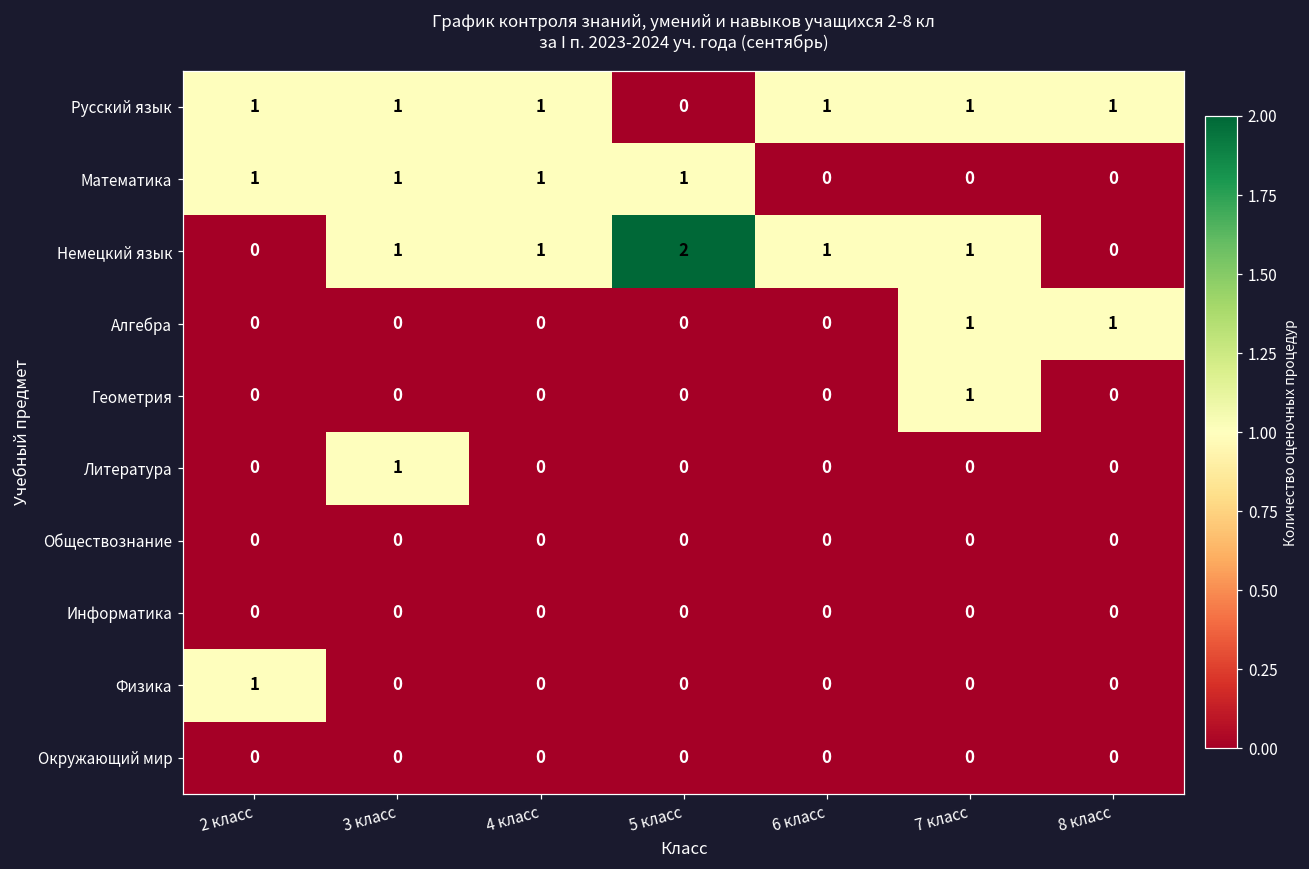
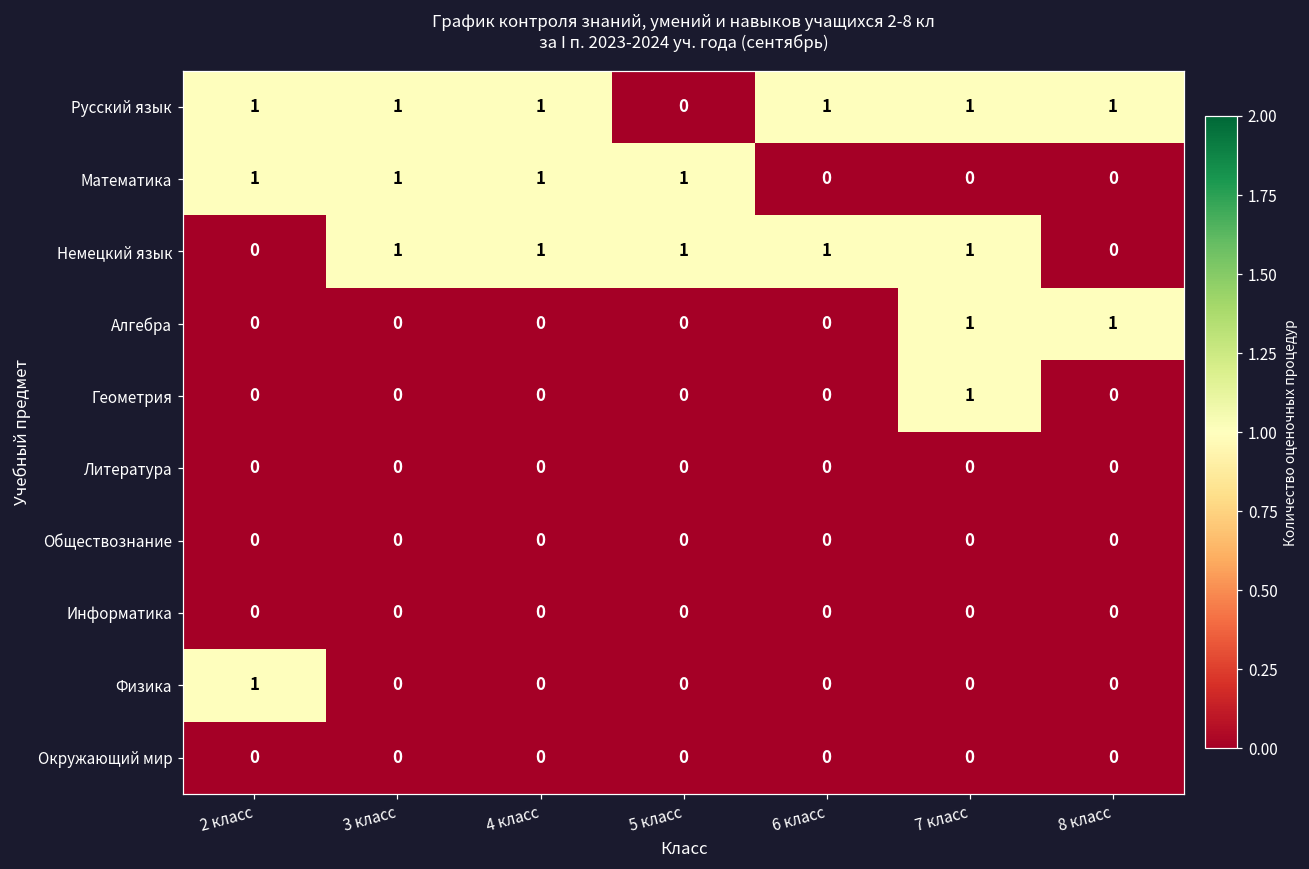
  {
    "Русский язык": {
      "2 класс": 1,
      "3 класс": 1,
      "4 класс": 1,
      "5 класс": 0,
      "6 класс": 1,
      "7 класс": 1,
      "8 класс": 1
    },
    "Математика": {
      "2 класс": 1,
      "3 класс": 1,
      "4 класс": 1,
      "5 класс": 1,
      "6 класс": 0,
      "7 класс": 0,
      "8 класс": 0
    },
    "Немецкий язык": {
      "2 класс": 0,
      "3 класс": 1,
      "4 класс": 1,
-     "5 класс": 2,
+     "5 класс": 1,
      "6 класс": 1,
      "7 класс": 1,
      "8 класс": 0
    },
    "Алгебра": {
      "2 класс": 0,
      "3 класс": 0,
      "4 класс": 0,
      "5 класс": 0,
      "6 класс": 0,
      "7 класс": 1,
      "8 класс": 1
    },
    "Геометрия": {
      "2 класс": 0,
      "3 класс": 0,
      "4 класс": 0,
      "5 класс": 0,
      "6 класс": 0,
      "7 класс": 1,
      "8 класс": 0
    },
    "Литература": {
      "2 класс": 0,
-     "3 класс": 1,
+     "3 класс": 0,
      "4 класс": 0,
      "5 класс": 0,
      "6 класс": 0,
      "7 класс": 0,
      "8 класс": 0
    },
    "Обществознание": {
      "2 класс": 0,
      "3 класс": 0,
      "4 класс": 0,
      "5 класс": 0,
      "6 класс": 0,
      "7 класс": 0,
      "8 класс": 0
    },
    "Информатика": {
      "2 класс": 0,
      "3 класс": 0,
      "4 класс": 0,
      "5 класс": 0,
      "6 класс": 0,
      "7 класс": 0,
      "8 класс": 0
    },
    "Физика": {
      "2 класс": 1,
      "3 класс": 0,
      "4 класс": 0,
      "5 класс": 0,
      "6 класс": 0,
      "7 класс": 0,
      "8 класс": 0
    },
    "Окружающий мир": {
      "2 класс": 0,
      "3 класс": 0,
      "4 класс": 0,
      "5 класс": 0,
      "6 класс": 0,
      "7 класс": 0,
      "8 класс": 0
    }
  }
